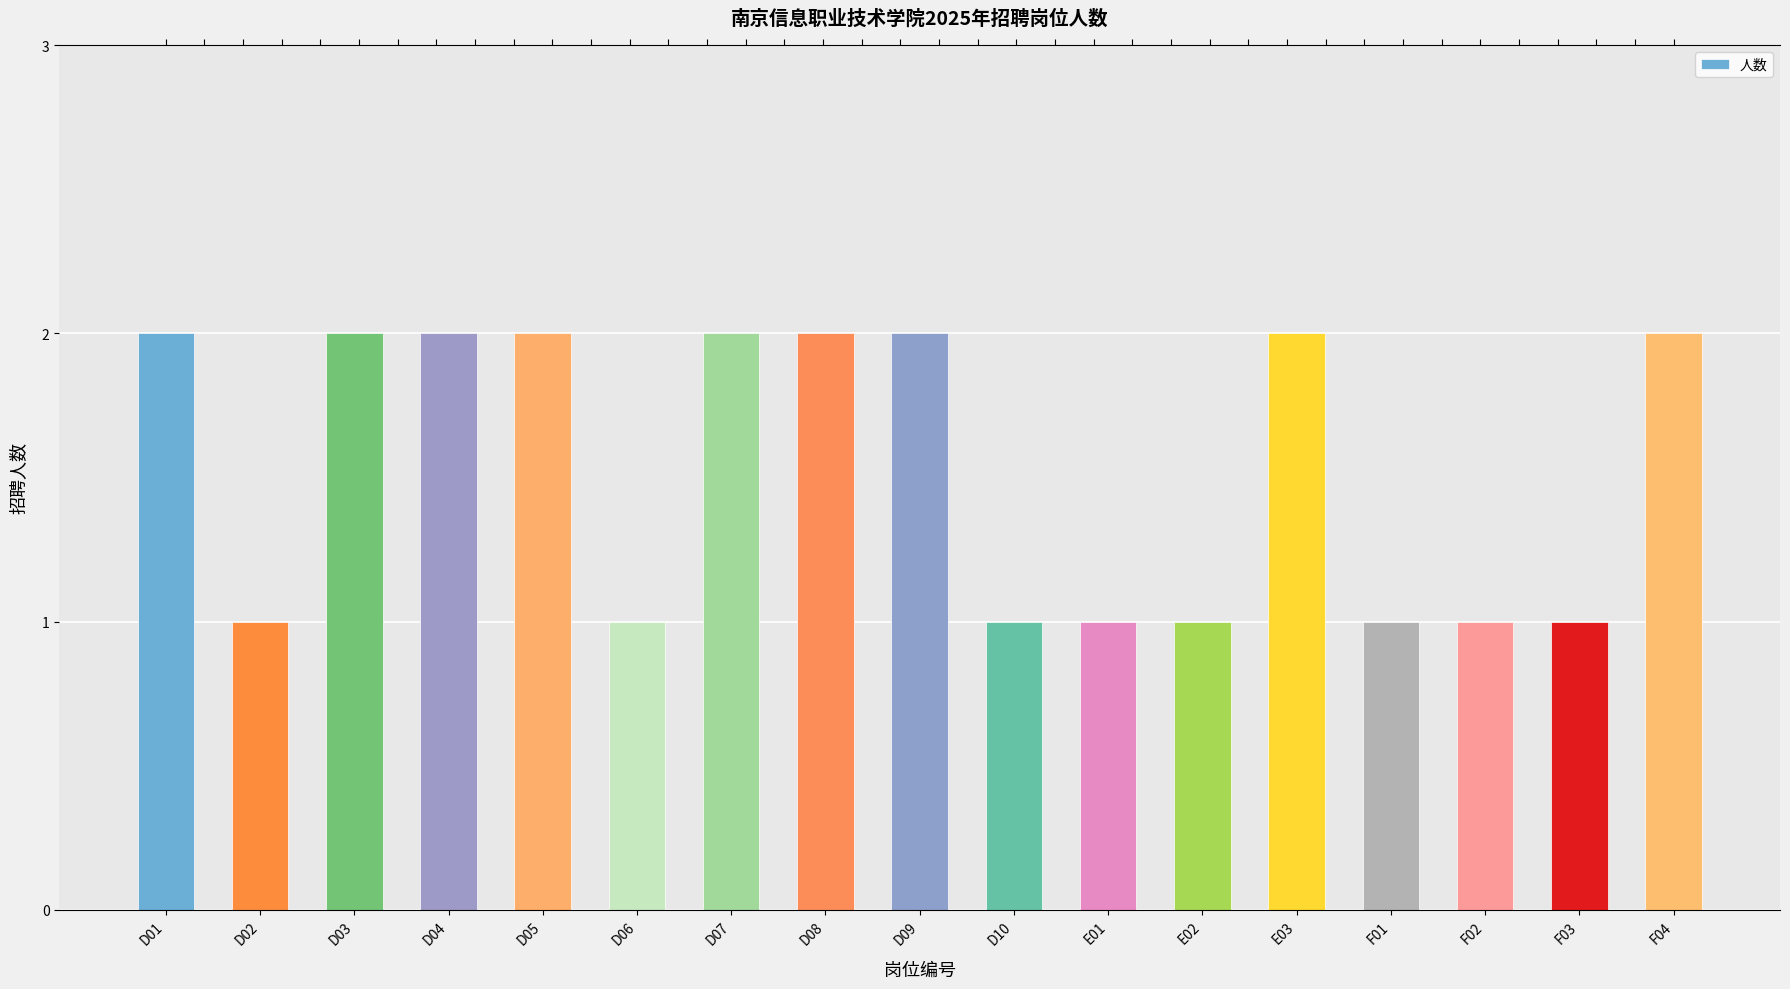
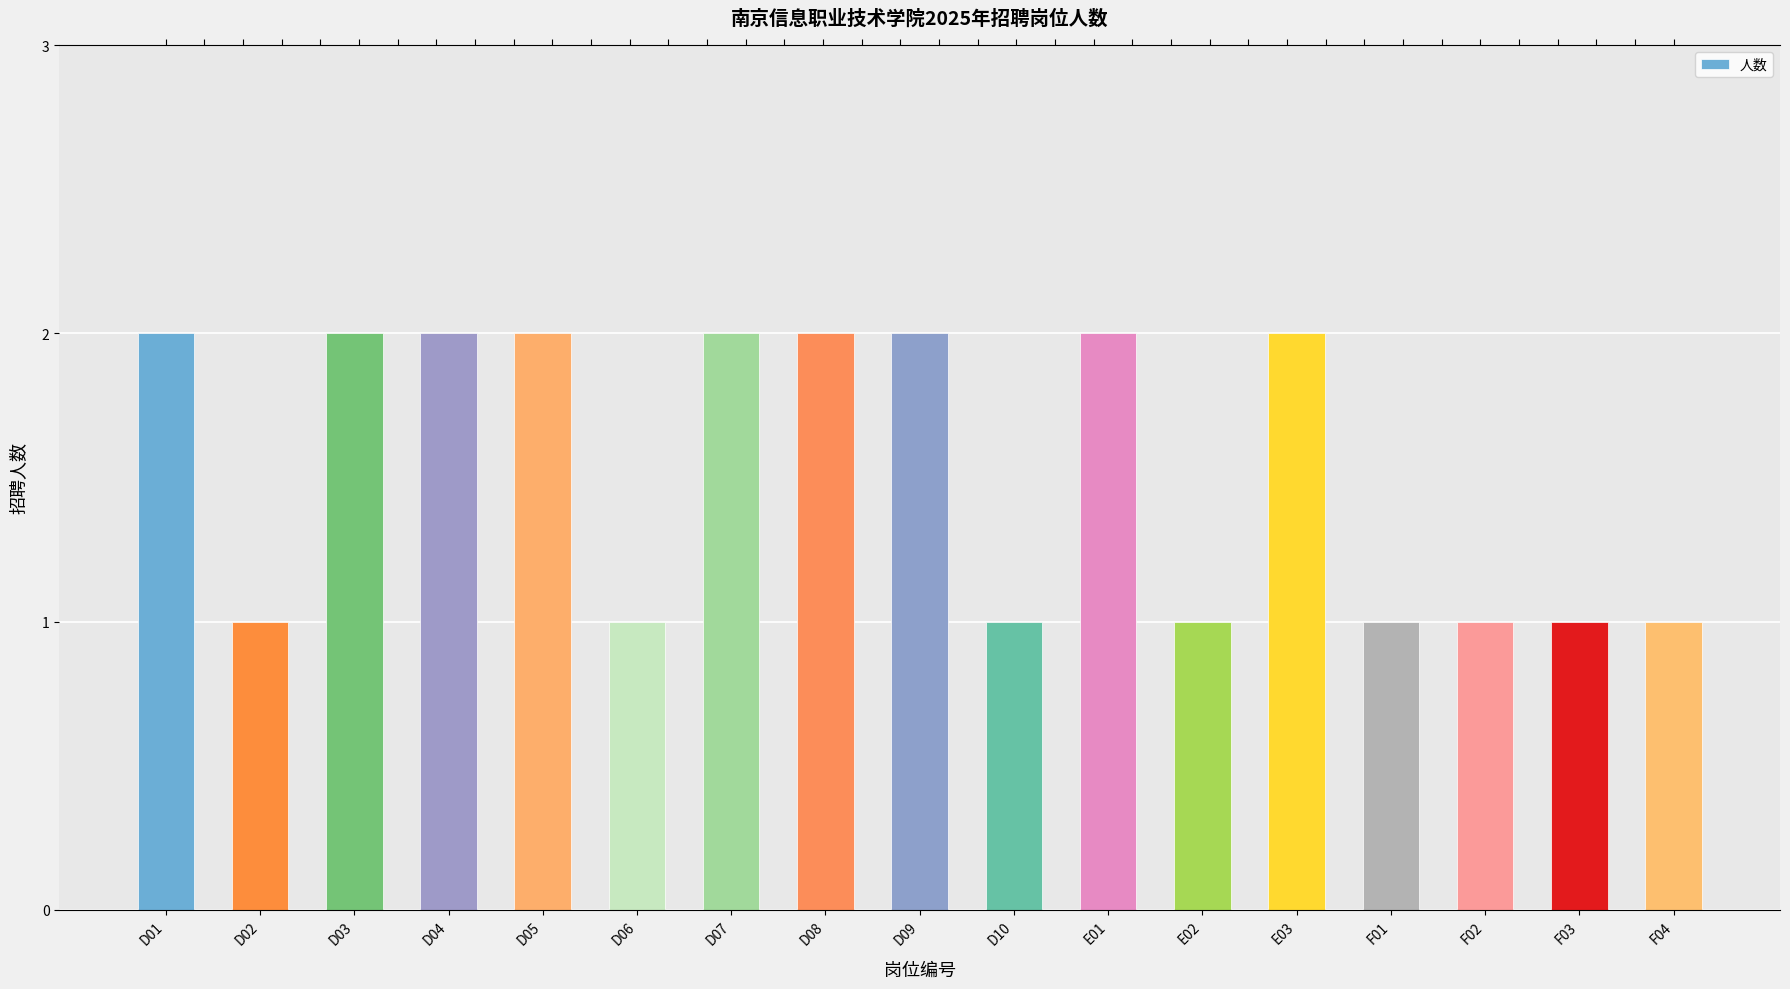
  {
    "D01": 2,
    "D02": 1,
    "D03": 2,
    "D04": 2,
    "D05": 2,
    "D06": 1,
    "D07": 2,
    "D08": 2,
    "D09": 2,
    "D10": 1,
-   "E01": 1,
+   "E01": 2,
    "E02": 1,
    "E03": 2,
    "F01": 1,
    "F02": 1,
    "F03": 1,
-   "F04": 2
+   "F04": 1
  }
